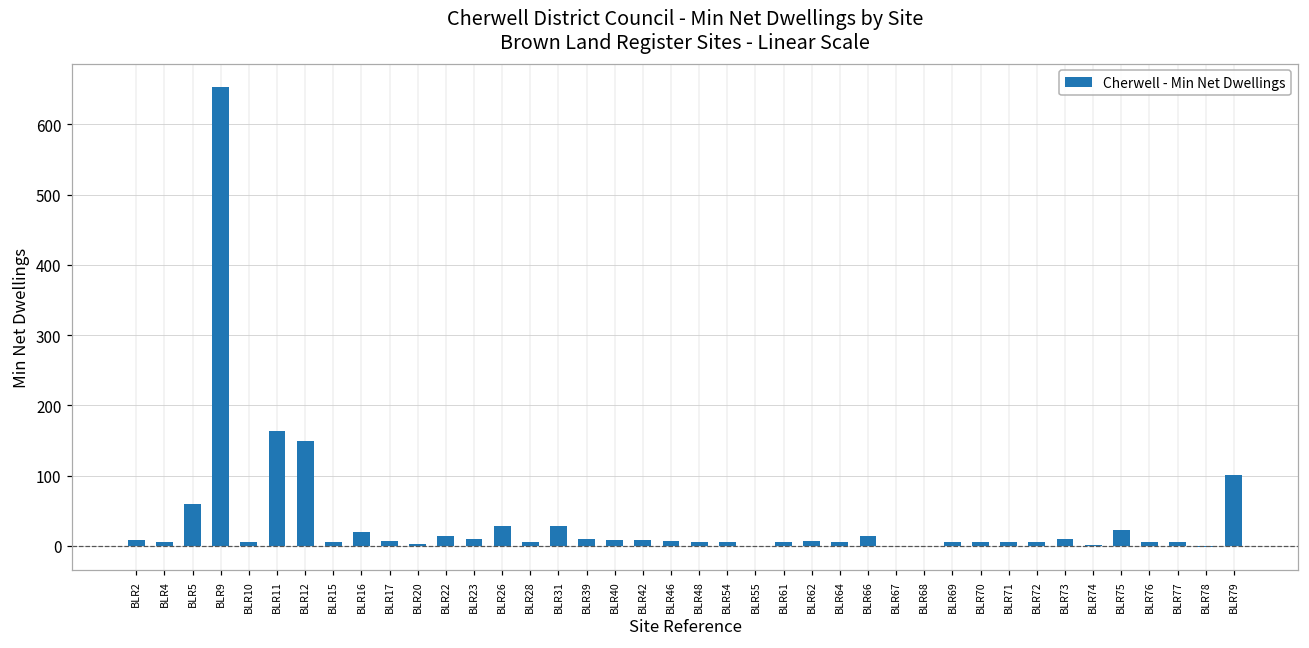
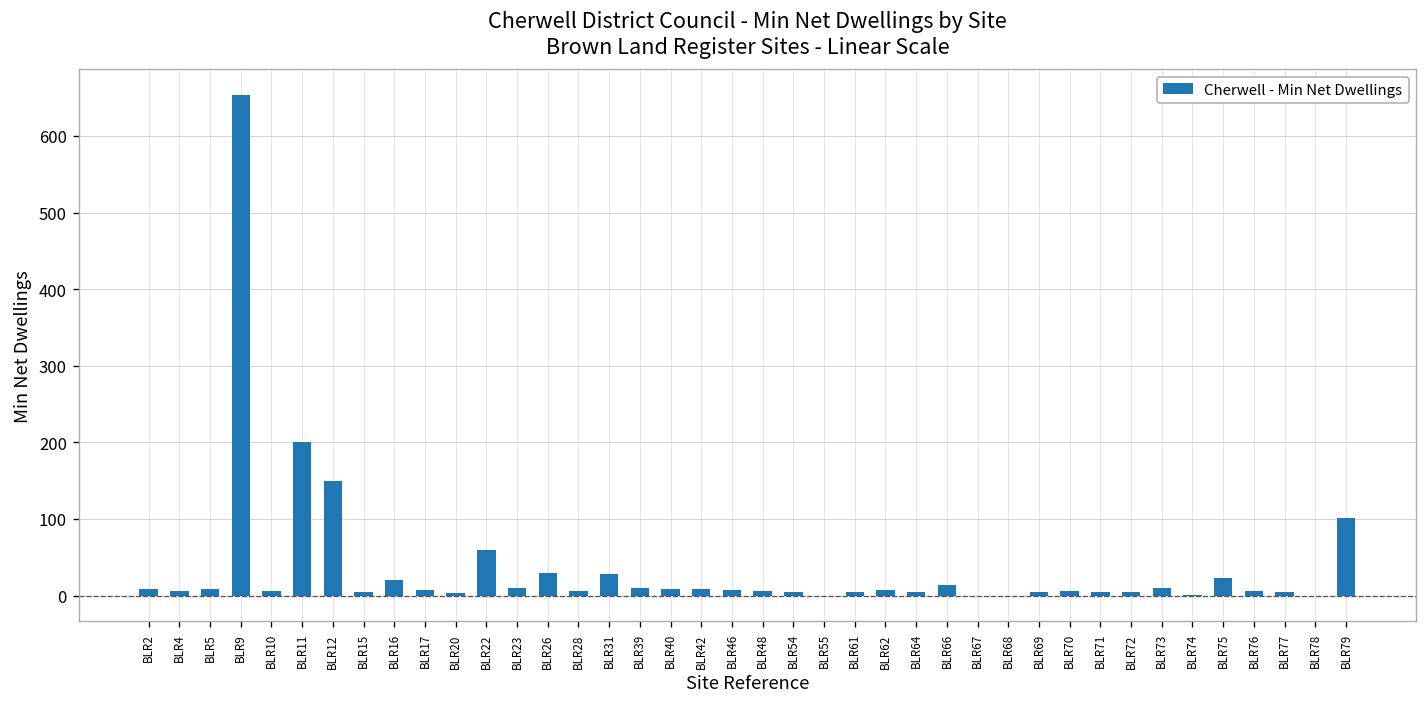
  {
    "BLR2": 10,
    "BLR4": 10,
-   "BLR5": 60,
+   "BLR5": 10,
    "BLR9": 650,
    "BLR10": 10,
-   "BLR11": 160,
+   "BLR11": 200,
    "BLR12": 150,
    "BLR15": 10,
    "BLR16": 20,
    "BLR17": 10,
-   "BLR22": 10,
+   "BLR22": 60,
    "BLR23": 10,
    "BLR26": 30,
    "BLR28": 10,
    "BLR31": 30,
    "BLR39": 10,
    "BLR40": 10,
    "BLR42": 10,
    "BLR46": 10,
    "BLR48": 10,
    "BLR54": 10,
    "BLR55": 0,
    "BLR61": 10,
    "BLR62": 10,
    "BLR64": 10,
    "BLR66": 10,
    "BLR67": 0,
    "BLR68": 0,
    "BLR69": 10,
    "BLR70": 10,
    "BLR71": 10,
    "BLR72": 10,
    "BLR73": 10,
    "BLR75": 20,
    "BLR76": 10,
    "BLR77": 10,
    "BLR79": 100
  }
